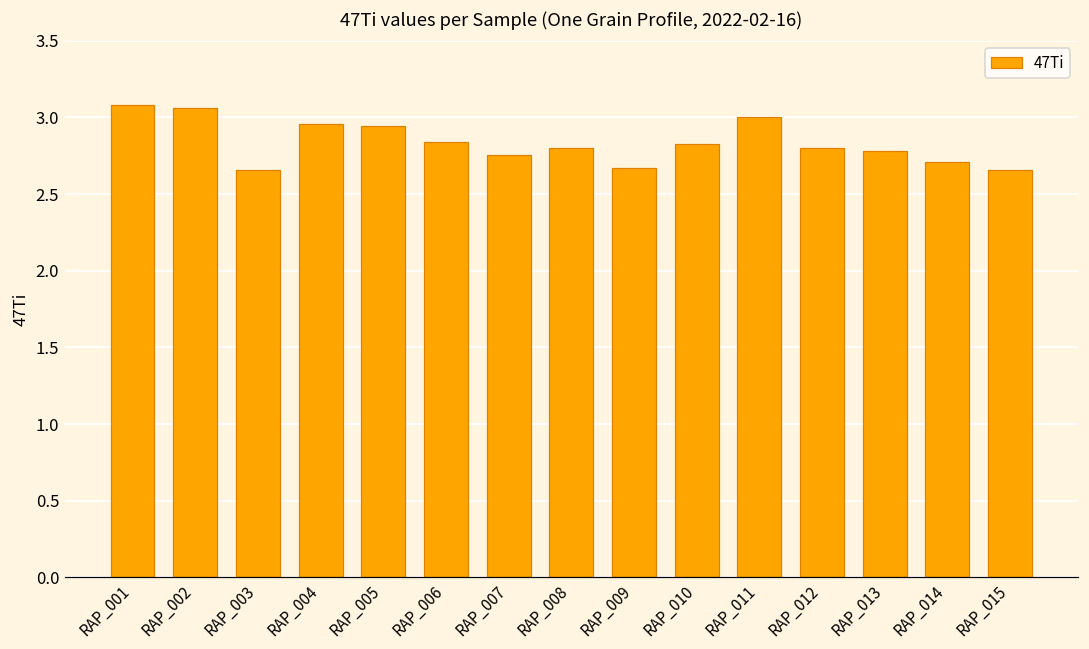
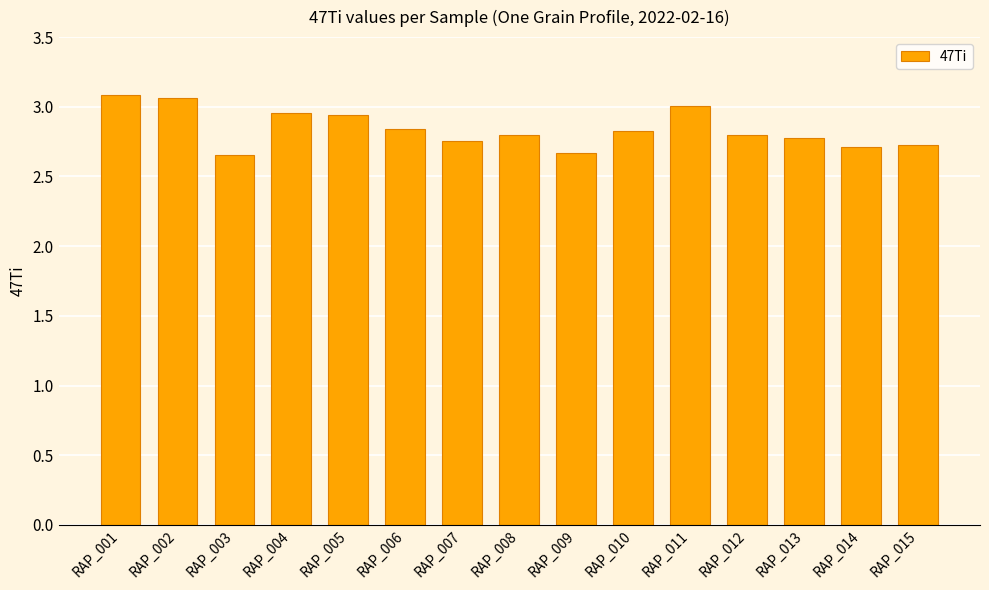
  {
    "RAP_001": 3.08,
    "RAP_002": 3.06,
    "RAP_003": 2.66,
    "RAP_004": 2.95,
    "RAP_005": 2.94,
    "RAP_006": 2.84,
    "RAP_007": 2.76,
    "RAP_008": 2.80,
    "RAP_009": 2.67,
    "RAP_010": 2.82,
    "RAP_011": 3.01,
    "RAP_012": 2.80,
    "RAP_013": 2.78,
    "RAP_014": 2.71,
-   "RAP_015": 2.66
+   "RAP_015": 2.73
  }
